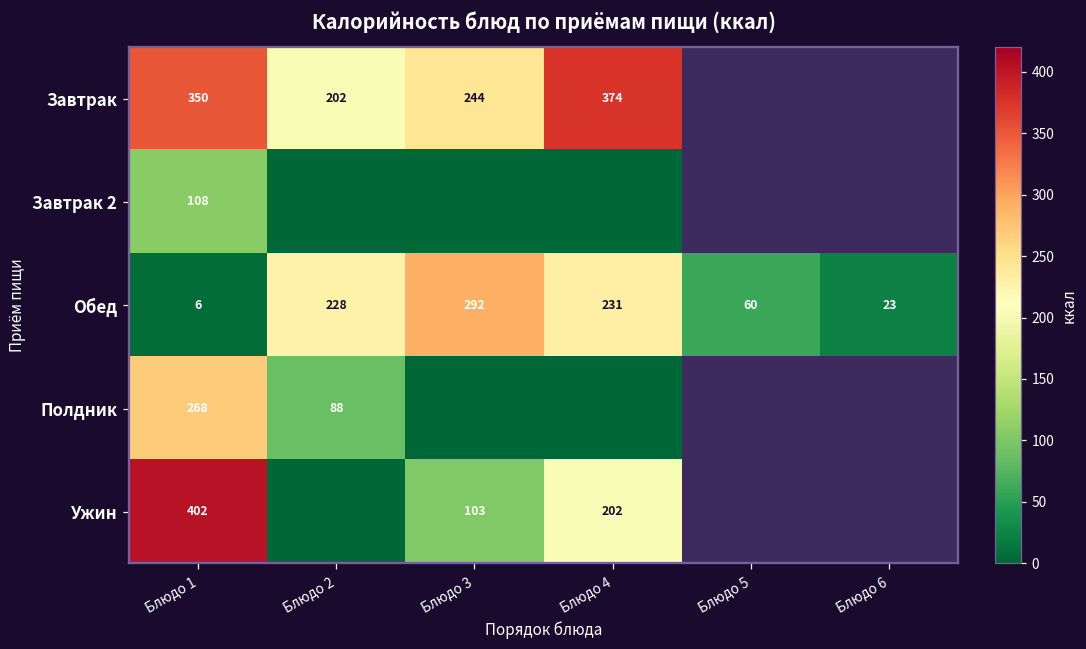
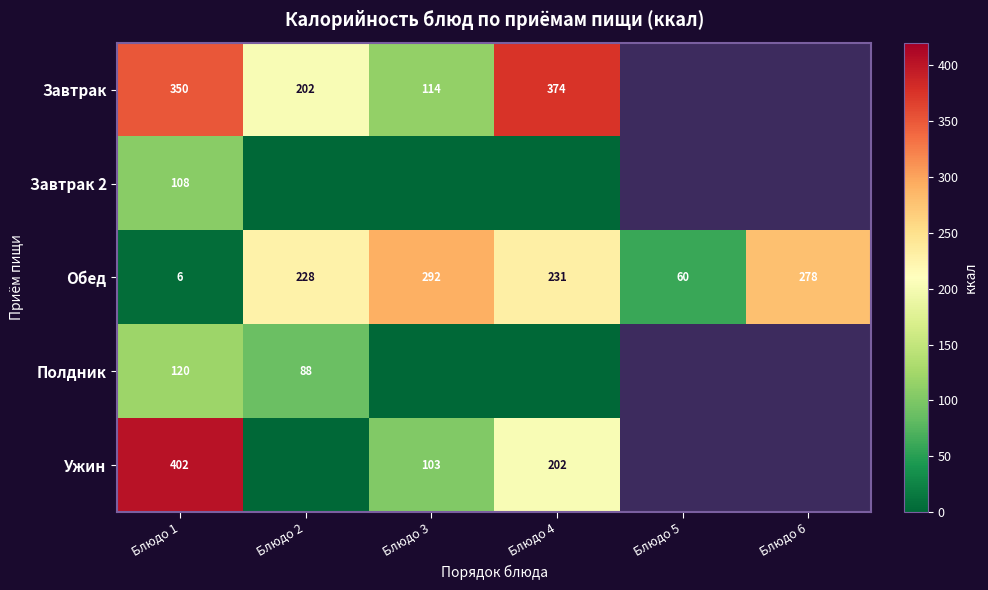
  {
    "Завтрак": {
      "Блюдо 1": 350,
      "Блюдо 2": 202,
-     "Блюдо 3": 244,
+     "Блюдо 3": 114,
      "Блюдо 4": 374
    },
    "Завтрак 2": {
      "Блюдо 1": 108
    },
    "Обед": {
      "Блюдо 1": 6,
      "Блюдо 2": 228,
      "Блюдо 3": 292,
      "Блюдо 4": 231,
      "Блюдо 5": 60,
-     "Блюдо 6": 23
+     "Блюдо 6": 278
    },
    "Полдник": {
-     "Блюдо 1": 268,
+     "Блюдо 1": 120,
      "Блюдо 2": 88
    },
    "Ужин": {
      "Блюдо 1": 402,
      "Блюдо 3": 103,
      "Блюдо 4": 202
    }
  }
